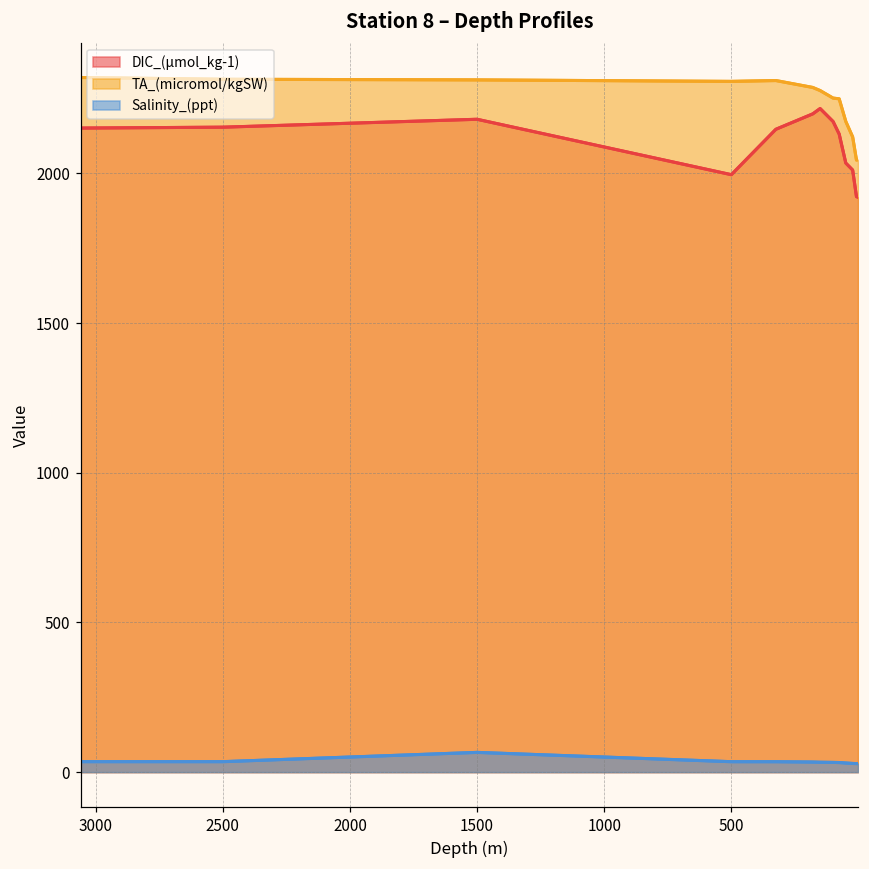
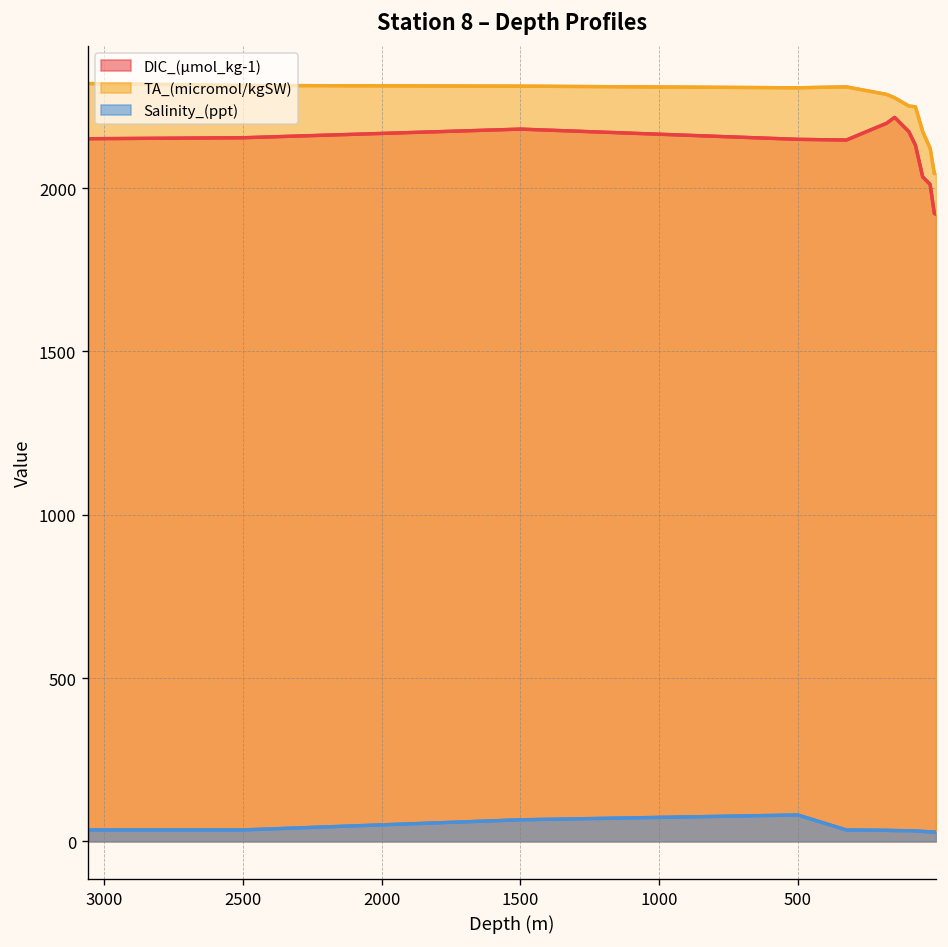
  {
    "DIC_(µmol_kg-1)": {
      "1500": 2180,
-     "500": 2000
+     "500": 2150
    },
    "TA_(micromol/kgSW)": {
      "1500": 2310,
      "500": 2310
    },
    "Salinity_(ppt)": {
      "1500": 70,
-     "500": 30
+     "500": 80
    }
  }
